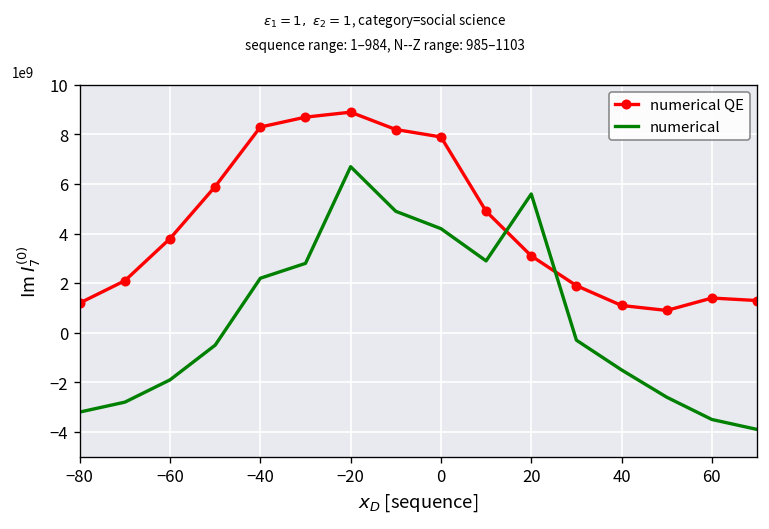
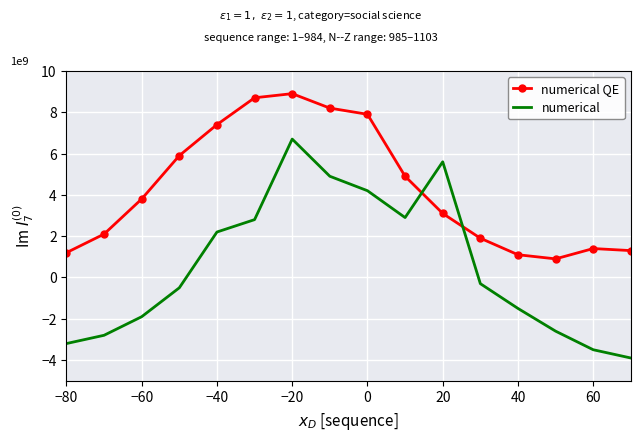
  {
    "numerical QE": {
      "−80": 1.2,
      "−60": 3.8,
-     "−40": 8.3,
+     "−40": 7.4,
      "−20": 8.9,
      "0": 7.9,
      "20": 3.1,
      "40": 1.1,
      "60": 1.4
    },
    "numerical": {
      "−80": -3.2,
      "−60": -1.9,
      "−40": 2.2,
      "−20": 6.7,
      "0": 4.2,
      "20": 5.6,
      "40": -1.5,
      "60": -3.5
    }
  }
